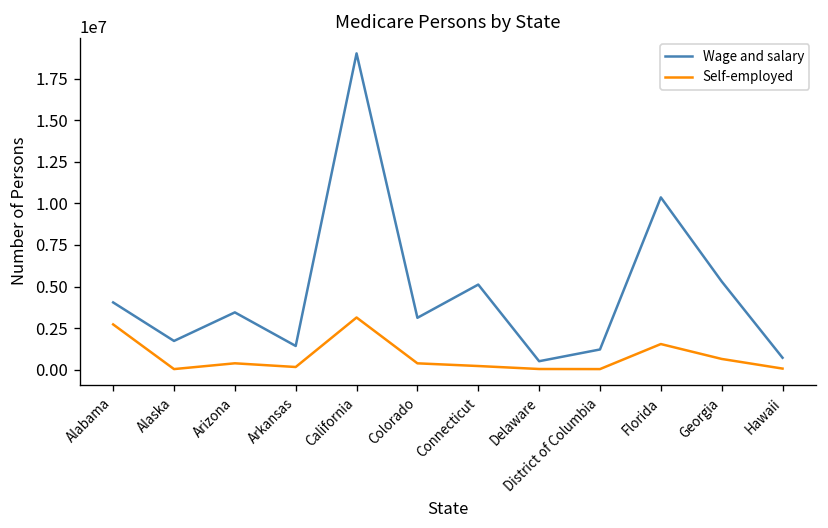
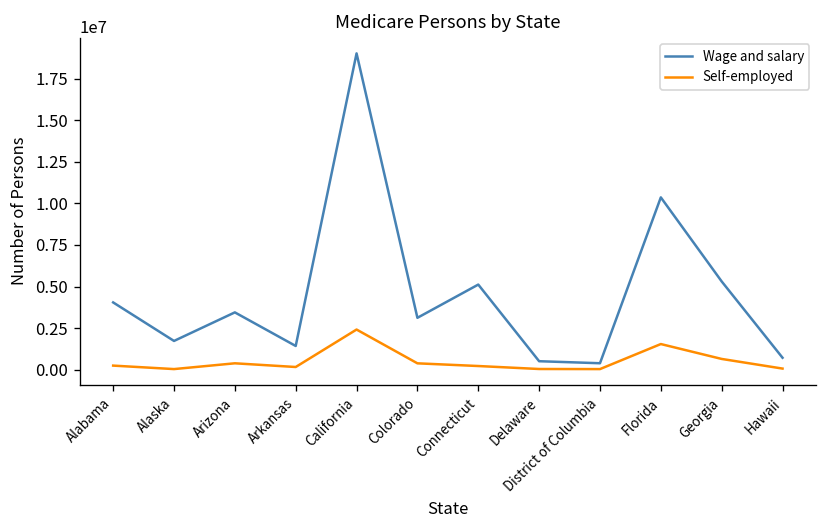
  {
    "Wage and salary": {
      "Alabama": 4000000,
      "Alaska": 1700000,
      "Arizona": 3500000,
      "Arkansas": 1400000,
      "California": 19000000,
      "Colorado": 3100000,
      "Connecticut": 5100000,
      "Delaware": 500000,
-     "District of Columbia": 1200000,
+     "District of Columbia": 400000,
      "Florida": 10400000,
      "Georgia": 5300000,
      "Hawaii": 700000
    },
    "Self-employed": {
-     "Alabama": 2700000,
+     "Alabama": 300000,
      "Alaska": 0,
      "Arizona": 400000,
      "Arkansas": 200000,
-     "California": 3100000,
+     "California": 2400000,
      "Colorado": 400000,
      "Connecticut": 200000,
      "Delaware": 0,
      "District of Columbia": 0,
      "Florida": 1500000,
      "Georgia": 700000,
      "Hawaii": 100000
    }
  }
